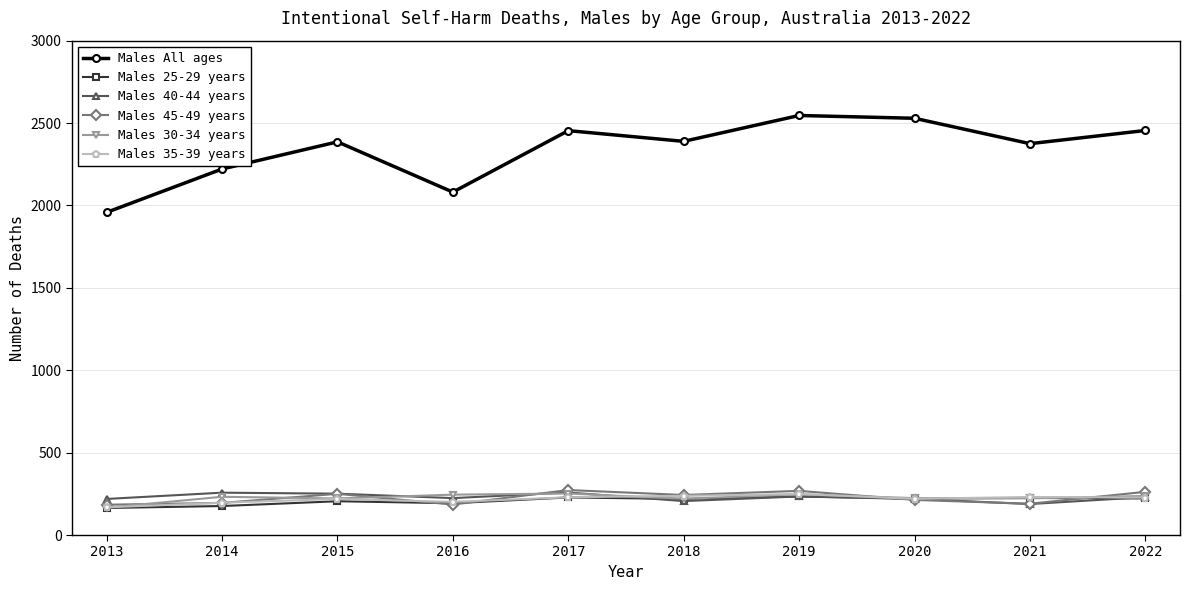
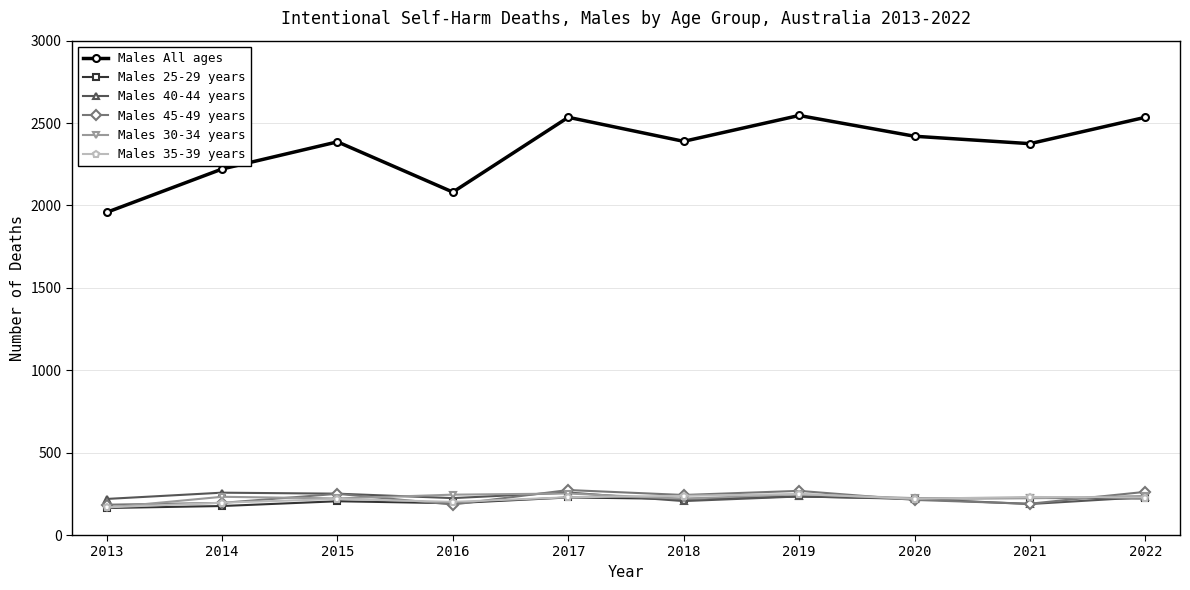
  {
    "Males All ages": {
      "2013": 1960,
      "2014": 2220,
      "2015": 2390,
      "2016": 2080,
-     "2017": 2450,
+     "2017": 2540,
      "2018": 2390,
      "2019": 2550,
-     "2020": 2530,
+     "2020": 2420,
      "2021": 2380,
-     "2022": 2460
+     "2022": 2540
    }
  }
